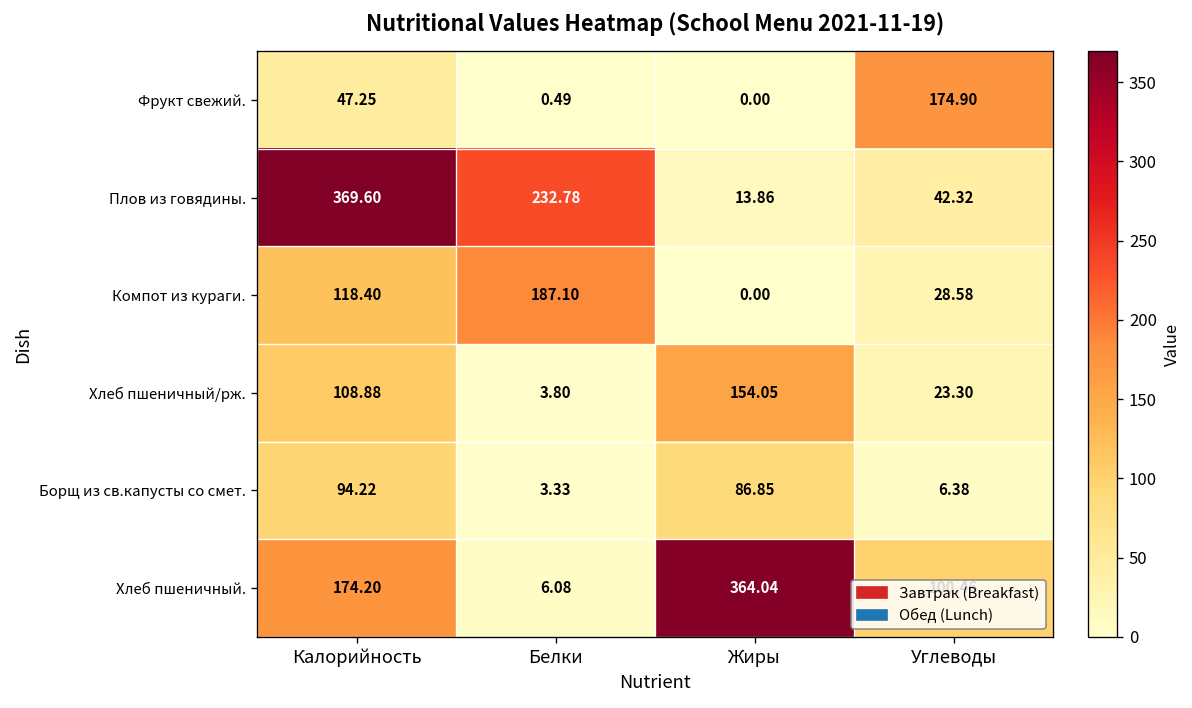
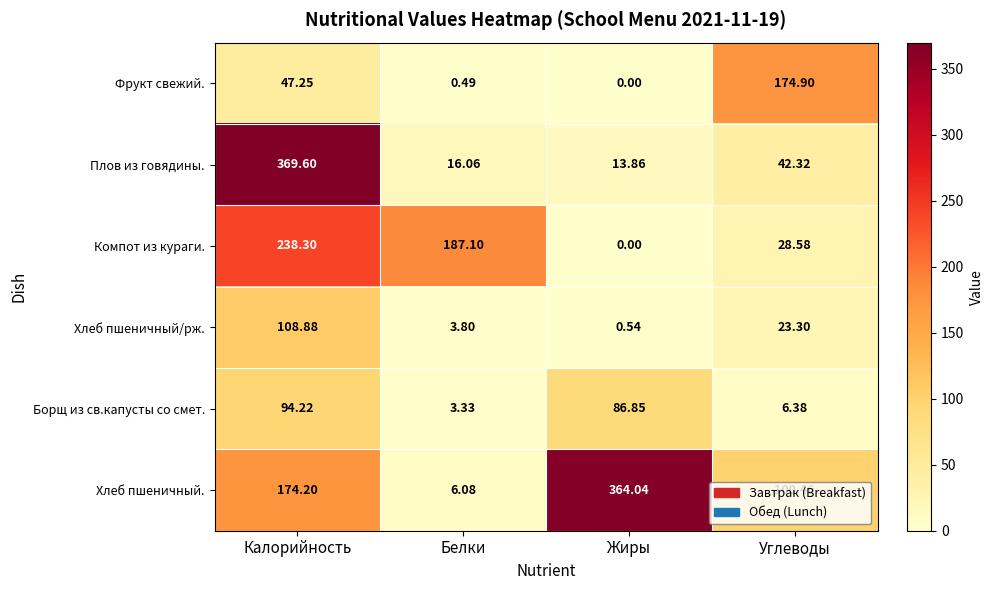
  {
    "Фрукт свежий.": {
      "Калорийность": 47.25,
      "Белки": 0.49,
      "Жиры": 0.00,
      "Углеводы": 174.90
    },
    "Плов из говядины.": {
      "Калорийность": 369.60,
-     "Белки": 232.78,
+     "Белки": 16.06,
      "Жиры": 13.86,
      "Углеводы": 42.32
    },
    "Компот из кураги.": {
-     "Калорийность": 118.40,
+     "Калорийность": 238.30,
      "Белки": 187.10,
      "Жиры": 0.00,
      "Углеводы": 28.58
    },
    "Хлеб пшеничный/рж.": {
      "Калорийность": 108.88,
      "Белки": 3.80,
-     "Жиры": 154.05,
+     "Жиры": 0.54,
      "Углеводы": 23.30
    },
    "Борщ из св.капусты со смет.": {
      "Калорийность": 94.22,
      "Белки": 3.33,
      "Жиры": 86.85,
      "Углеводы": 6.38
    },
    "Хлеб пшеничный.": {
      "Калорийность": 174.20,
      "Белки": 6.08,
      "Жиры": 364.04
    }
  }
